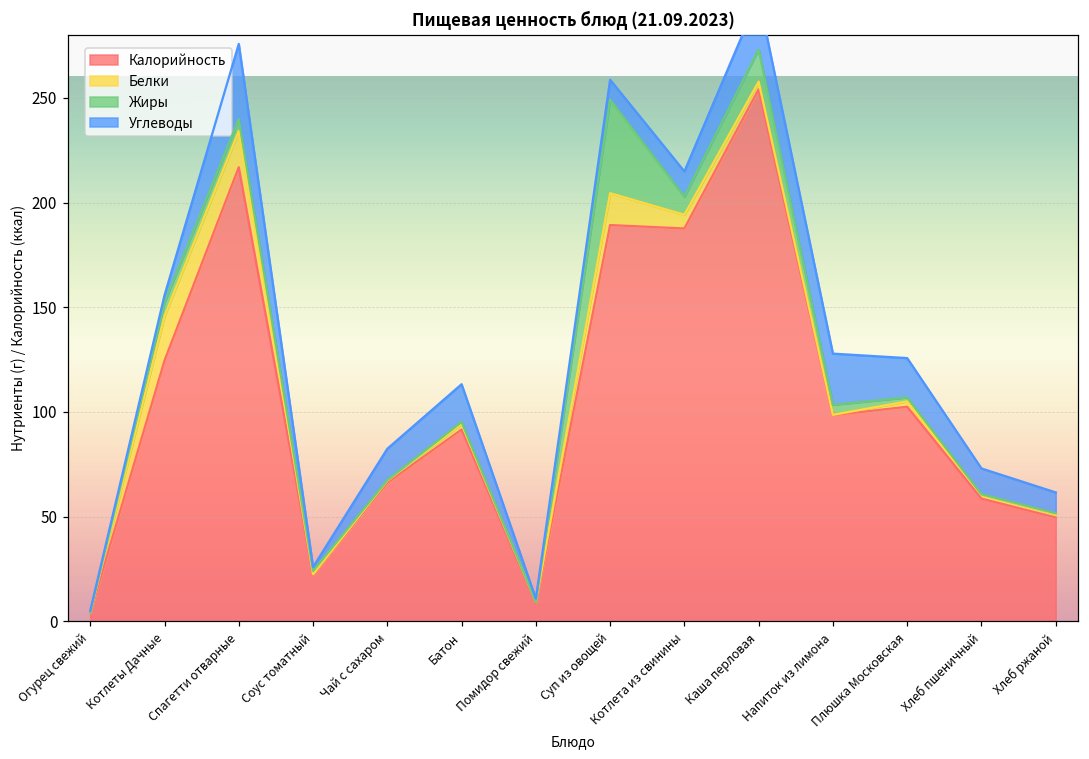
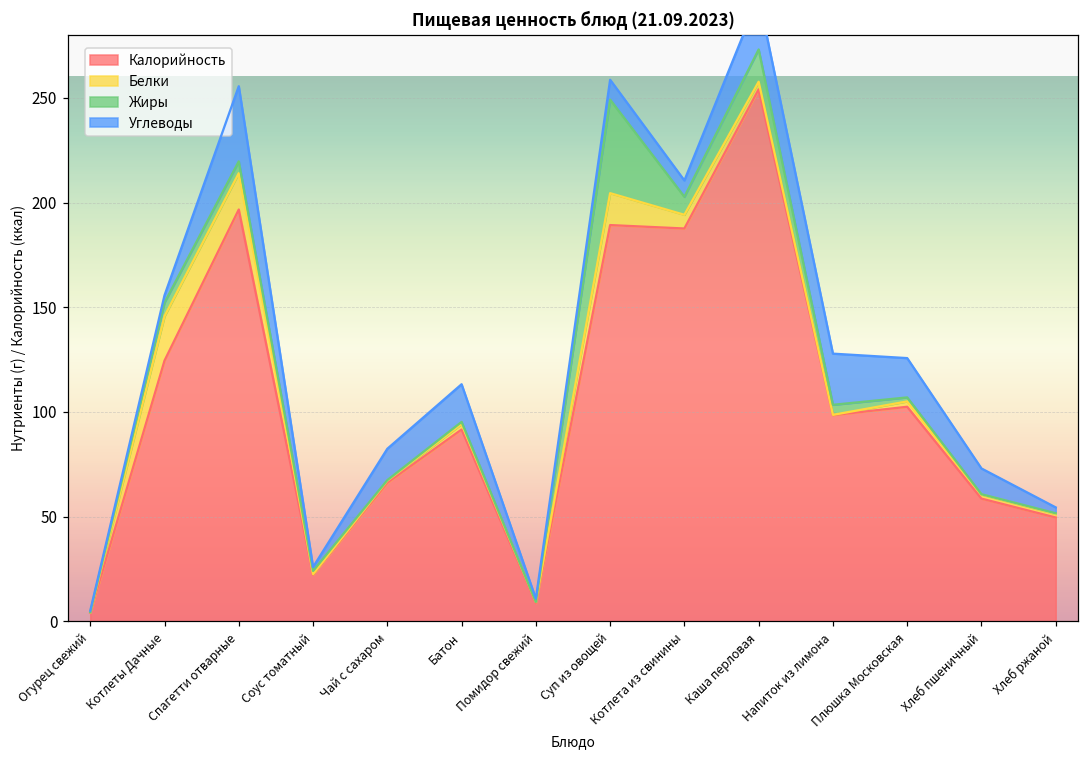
  {
    "Калорийность": {
      "Котлеты Дачные": 125,
-     "Спагетти отварные": 217,
+     "Спагетти отварные": 197,
      "Батон": 92,
      "Суп из овощей": 189,
      "Котлета из свинины": 188,
      "Каша перловая": 254,
      "Плюшка Московская": 102,
      "Хлеб пшеничный": 59,
      "Хлеб ржаной": 50
    },
    "Белки": {
      "Котлеты Дачные": 21,
      "Спагетти отварные": 17,
      "Суп из овощей": 15,
      "Котлета из свинины": 7,
      "Каша перловая": 4,
      "Плюшка Московская": 3
    },
    "Жиры": {
      "Котлеты Дачные": 7,
      "Спагетти отварные": 6,
      "Соус томатный": 2,
      "Суп из овощей": 45,
      "Котлета из свинины": 9,
      "Каша перловая": 15,
      "Напиток из лимона": 5,
      "Плюшка Московская": 2
    },
    "Углеводы": {
      "Котлеты Дачные": 4,
      "Спагетти отварные": 36,
      "Соус томатный": 2,
      "Чай с сахаром": 15,
      "Батон": 18,
      "Помидор свежий": 2,
      "Суп из овощей": 9,
-     "Котлета из свинины": 12,
+     "Котлета из свинины": 8,
      "Напиток из лимона": 24,
      "Плюшка Московская": 19,
      "Хлеб пшеничный": 12,
-     "Хлеб ржаной": 10
+     "Хлеб ржаной": 3
    }
  }
